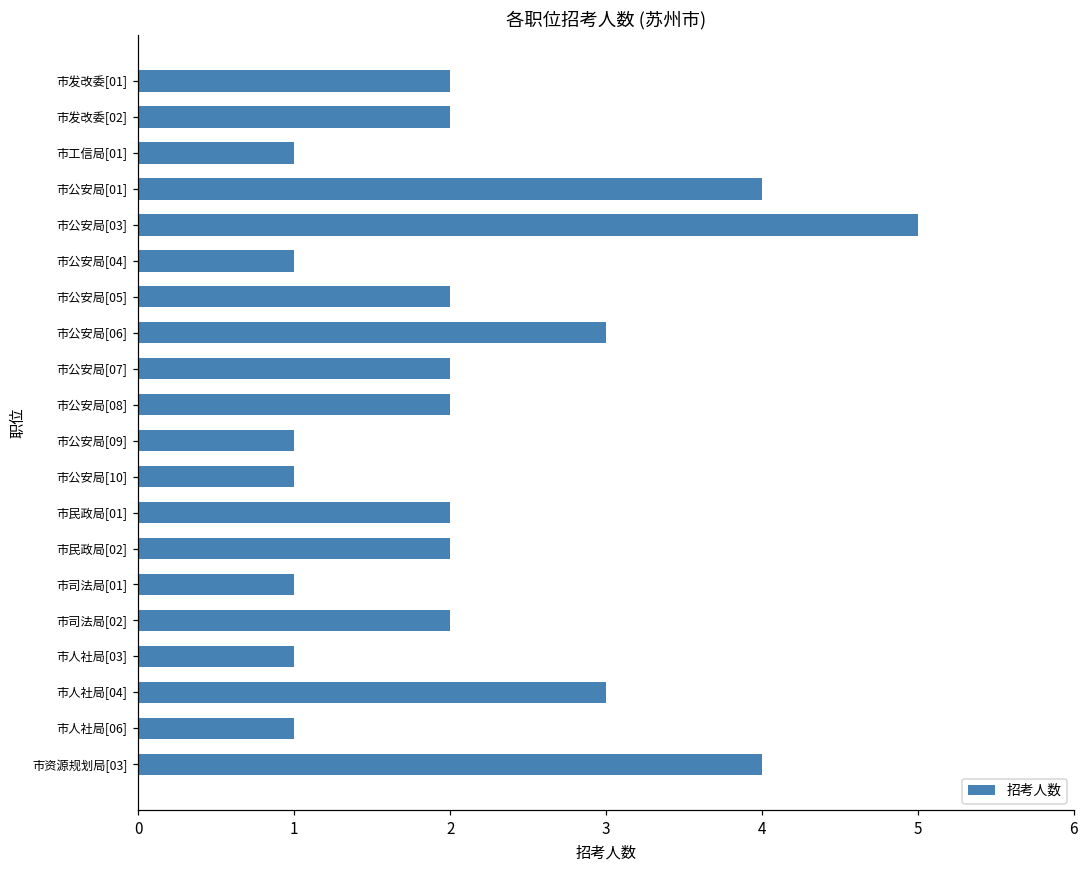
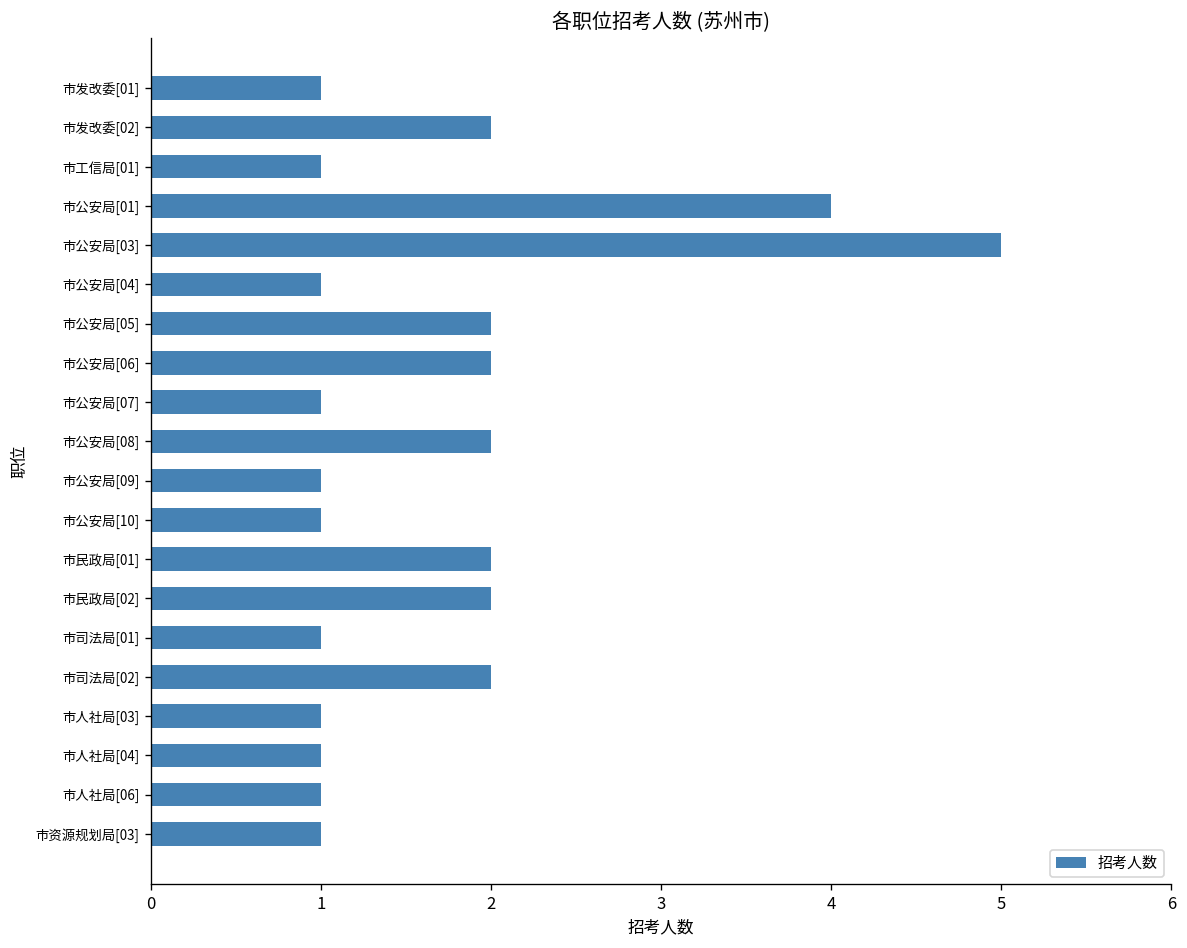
  {
-   "市发改委[01]": 2,
+   "市发改委[01]": 1,
    "市发改委[02]": 2,
    "市工信局[01]": 1,
    "市公安局[01]": 4,
    "市公安局[03]": 5,
    "市公安局[04]": 1,
    "市公安局[05]": 2,
-   "市公安局[06]": 3,
-   "市公安局[07]": 2,
+   "市公安局[06]": 2,
+   "市公安局[07]": 1,
    "市公安局[08]": 2,
    "市公安局[09]": 1,
    "市公安局[10]": 1,
    "市民政局[01]": 2,
    "市民政局[02]": 2,
    "市司法局[01]": 1,
    "市司法局[02]": 2,
    "市人社局[03]": 1,
-   "市人社局[04]": 3,
+   "市人社局[04]": 1,
    "市人社局[06]": 1,
-   "市资源规划局[03]": 4
+   "市资源规划局[03]": 1
  }
